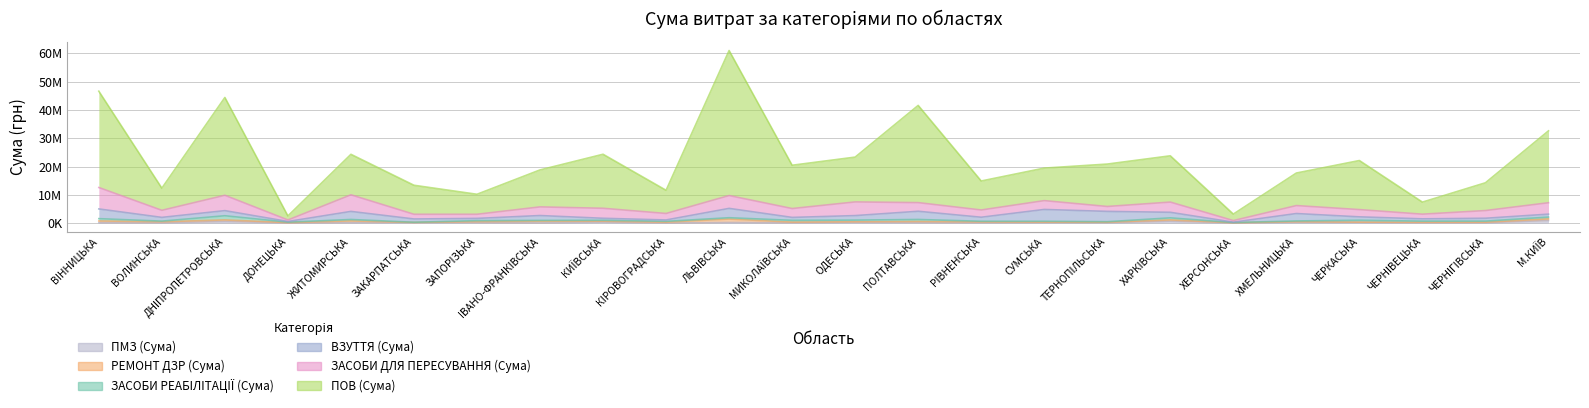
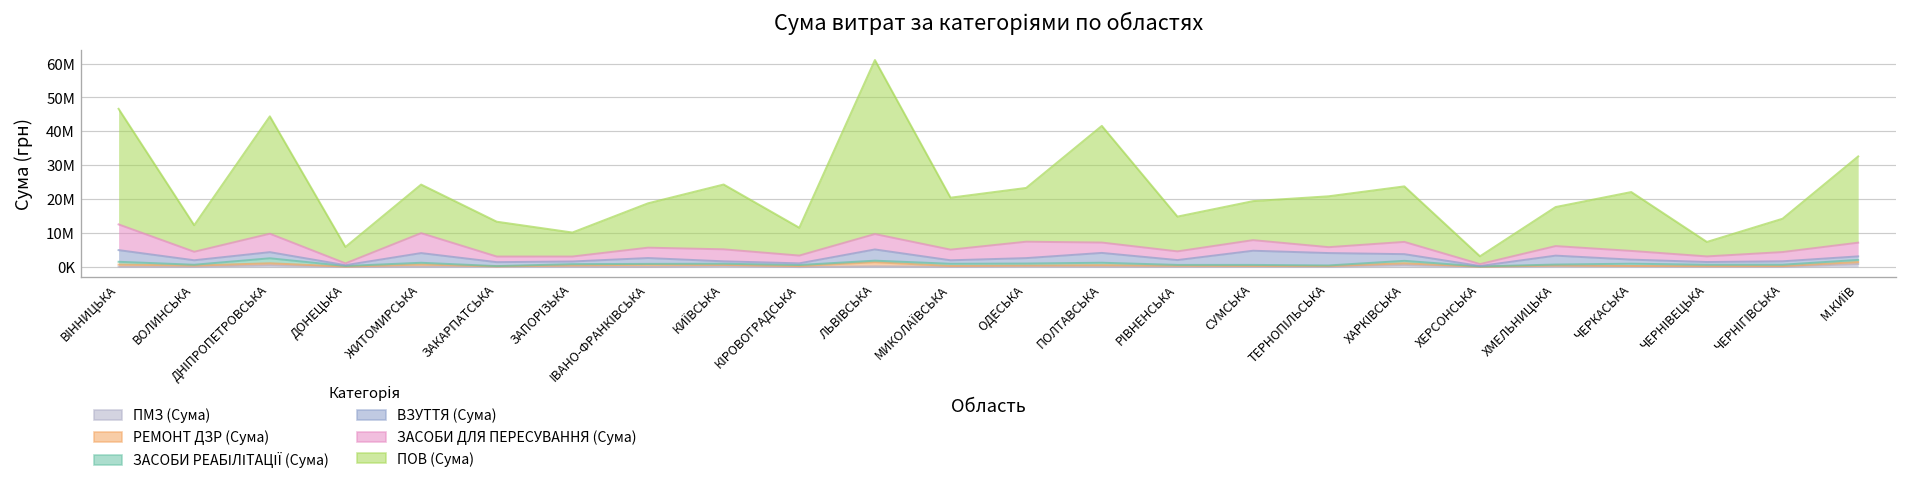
  {
    "ПОВ (Сума)": {
      "ВІННИЦЬКА": 34000000,
      "ВОЛИНСЬКА": 8000000,
      "ДНІПРОПЕТРОВСЬКА": 35000000,
-     "ДОНЕЦЬКА": 1000000,
+     "ДОНЕЦЬКА": 5000000,
      "ЖИТОМИРСЬКА": 14000000,
      "ЗАКАРПАТСЬКА": 10000000,
      "ЗАПОРІЗЬКА": 7000000,
      "ІВАНО-ФРАНКІВСЬКА": 13000000,
      "КИЇВСЬКА": 19000000,
      "КІРОВОГРАДСЬКА": 8000000,
      "ЛЬВІВСЬКА": 51000000,
      "МИКОЛАЇВСЬКА": 15000000,
      "ОДЕСЬКА": 16000000,
      "ПОЛТАВСЬКА": 34000000,
      "РІВНЕНСЬКА": 10000000,
      "СУМСЬКА": 12000000,
      "ТЕРНОПІЛЬСЬКА": 15000000,
      "ХАРКІВСЬКА": 16000000,
      "ХЕРСОНСЬКА": 2000000,
      "ХМЕЛЬНИЦЬКА": 12000000,
      "ЧЕРКАСЬКА": 17000000,
      "ЧЕРНІВЕЦЬКА": 4000000,
      "ЧЕРНІГІВСЬКА": 10000000,
      "М.КИЇВ": 25000000
    }
  }
